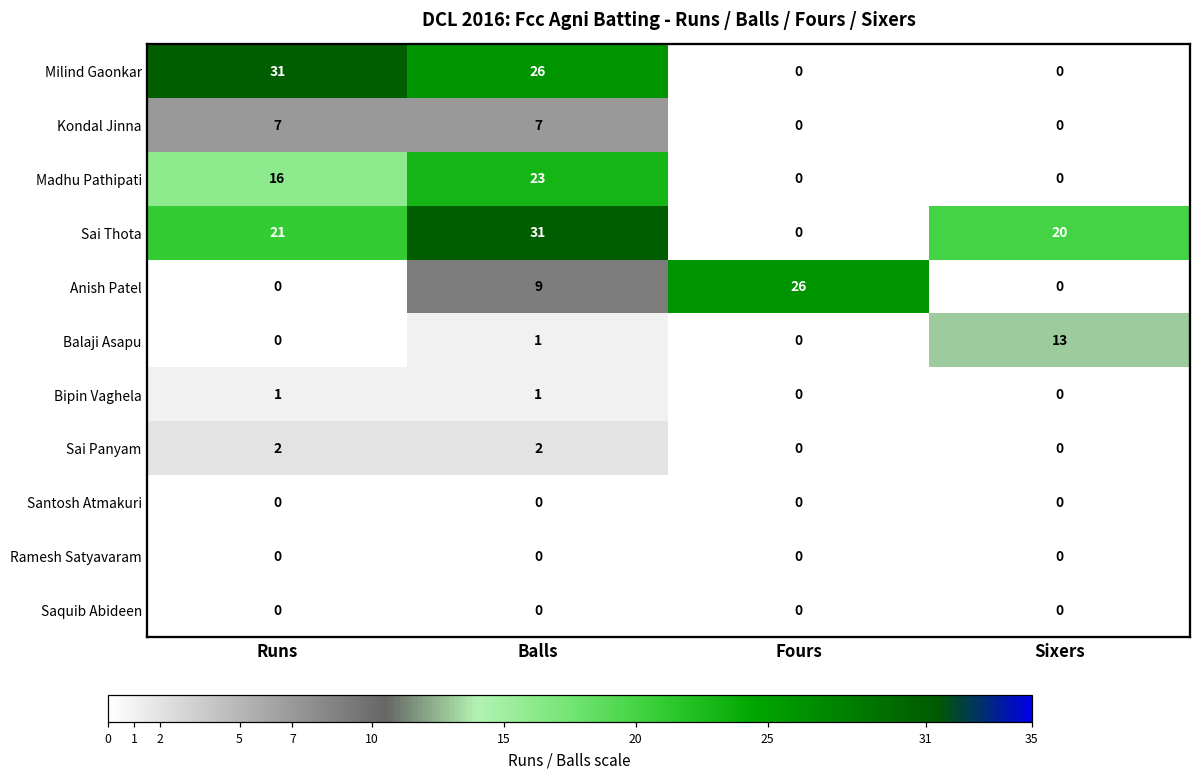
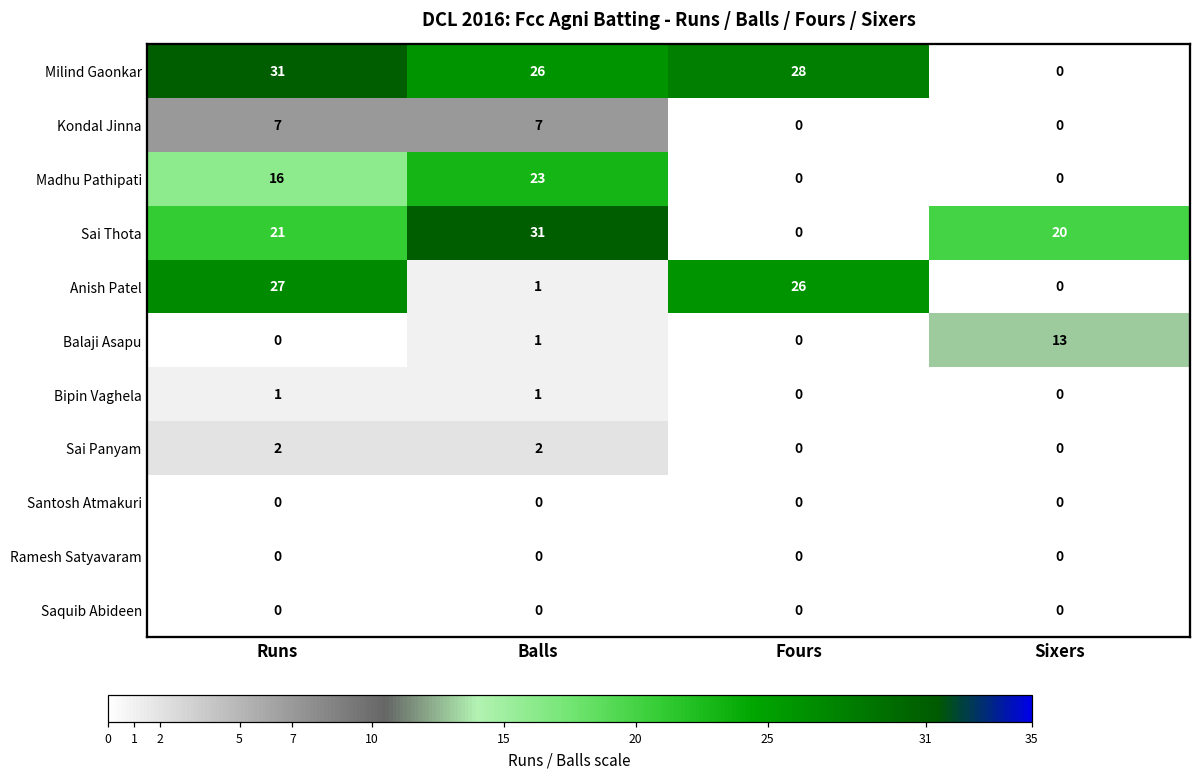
  {
    "Milind Gaonkar": {
      "Runs": 31,
      "Balls": 26,
-     "Fours": 0,
+     "Fours": 28,
      "Sixers": 0
    },
    "Kondal Jinna": {
      "Runs": 7,
      "Balls": 7,
      "Fours": 0,
      "Sixers": 0
    },
    "Madhu Pathipati": {
      "Runs": 16,
      "Balls": 23,
      "Fours": 0,
      "Sixers": 0
    },
    "Sai Thota": {
      "Runs": 21,
      "Balls": 31,
      "Fours": 0,
      "Sixers": 20
    },
    "Anish Patel": {
-     "Runs": 0,
-     "Balls": 9,
+     "Runs": 27,
+     "Balls": 1,
      "Fours": 26,
      "Sixers": 0
    },
    "Balaji Asapu": {
      "Runs": 0,
      "Balls": 1,
      "Fours": 0,
      "Sixers": 13
    },
    "Bipin Vaghela": {
      "Runs": 1,
      "Balls": 1,
      "Fours": 0,
      "Sixers": 0
    },
    "Sai Panyam": {
      "Runs": 2,
      "Balls": 2,
      "Fours": 0,
      "Sixers": 0
    },
    "Santosh Atmakuri": {
      "Runs": 0,
      "Balls": 0,
      "Fours": 0,
      "Sixers": 0
    },
    "Ramesh Satyavaram": {
      "Runs": 0,
      "Balls": 0,
      "Fours": 0,
      "Sixers": 0
    },
    "Saquib Abideen": {
      "Runs": 0,
      "Balls": 0,
      "Fours": 0,
      "Sixers": 0
    }
  }
